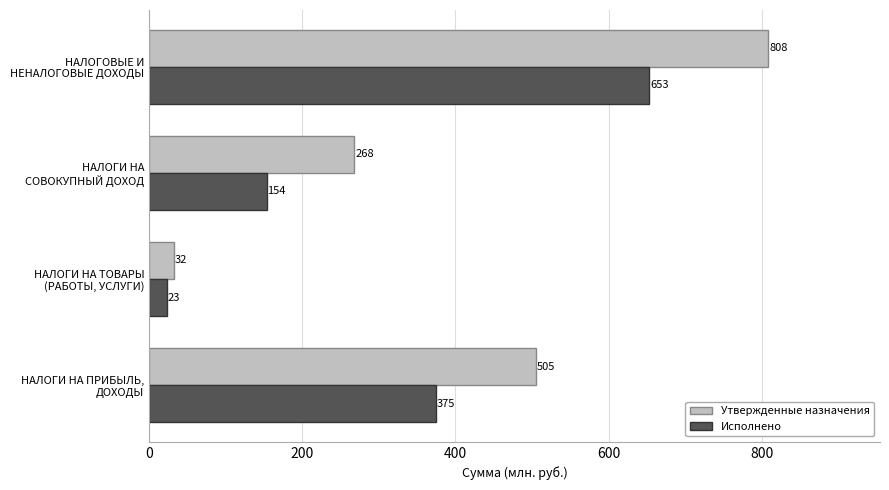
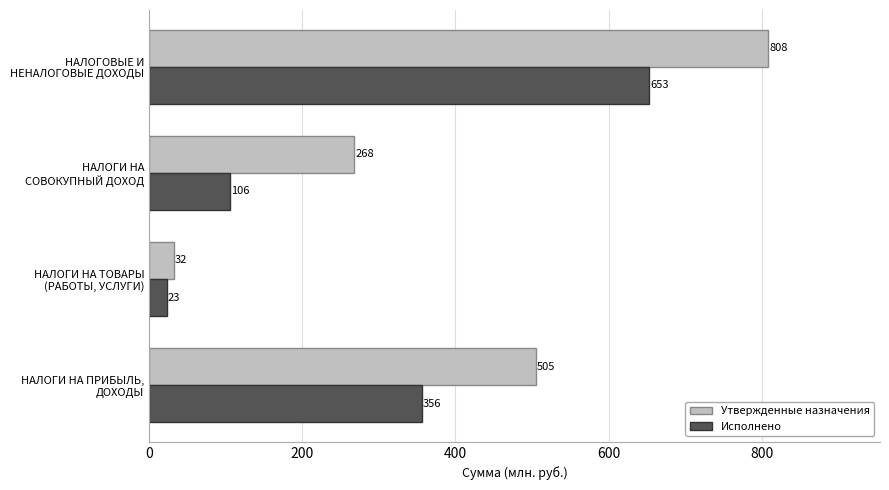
  {
    "Утвержденные назначения": {
      "НАЛОГОВЫЕ И НЕНАЛОГОВЫЕ ДОХОДЫ": 808,
      "НАЛОГИ НА СОВОКУПНЫЙ ДОХОД": 268,
      "НАЛОГИ НА ТОВАРЫ (РАБОТЫ, УСЛУГИ)": 32,
      "НАЛОГИ НА ПРИБЫЛЬ, ДОХОДЫ": 505
    },
    "Исполнено": {
      "НАЛОГОВЫЕ И НЕНАЛОГОВЫЕ ДОХОДЫ": 653,
-     "НАЛОГИ НА СОВОКУПНЫЙ ДОХОД": 154,
+     "НАЛОГИ НА СОВОКУПНЫЙ ДОХОД": 106,
      "НАЛОГИ НА ТОВАРЫ (РАБОТЫ, УСЛУГИ)": 23,
-     "НАЛОГИ НА ПРИБЫЛЬ, ДОХОДЫ": 375
+     "НАЛОГИ НА ПРИБЫЛЬ, ДОХОДЫ": 356
    }
  }
